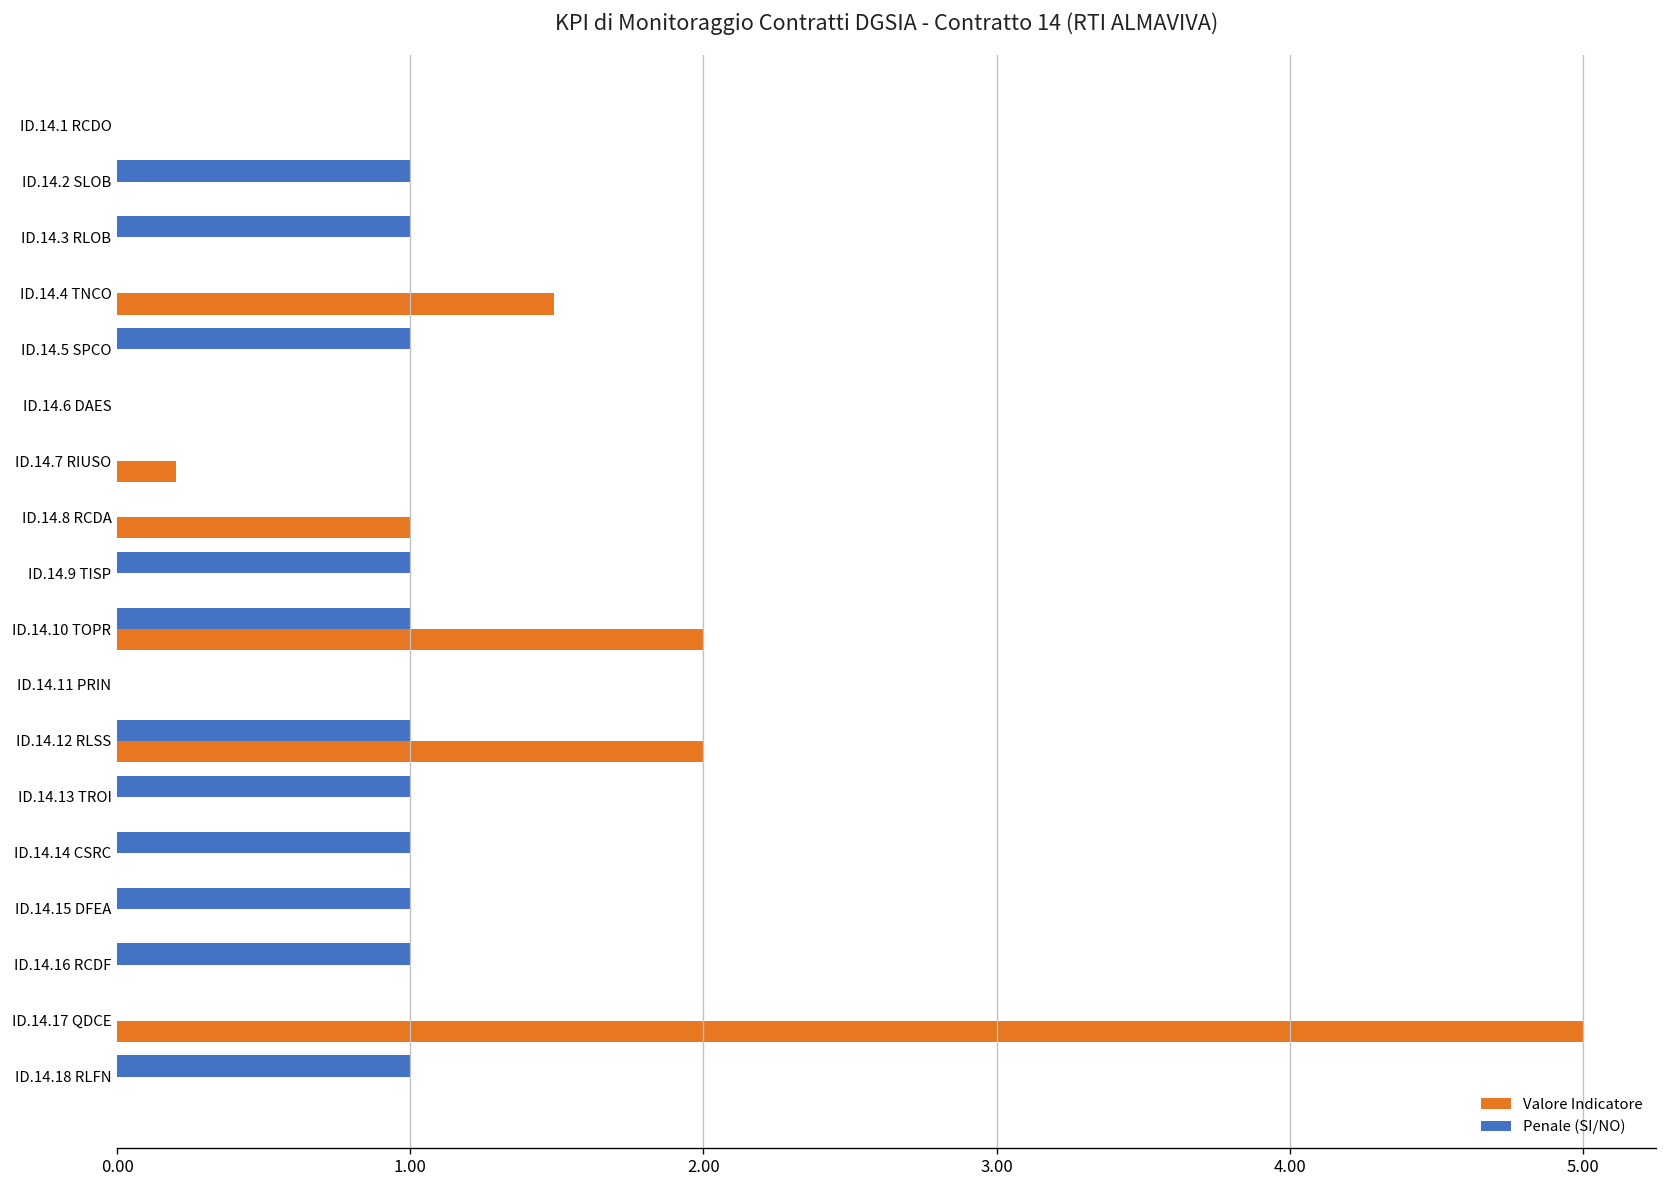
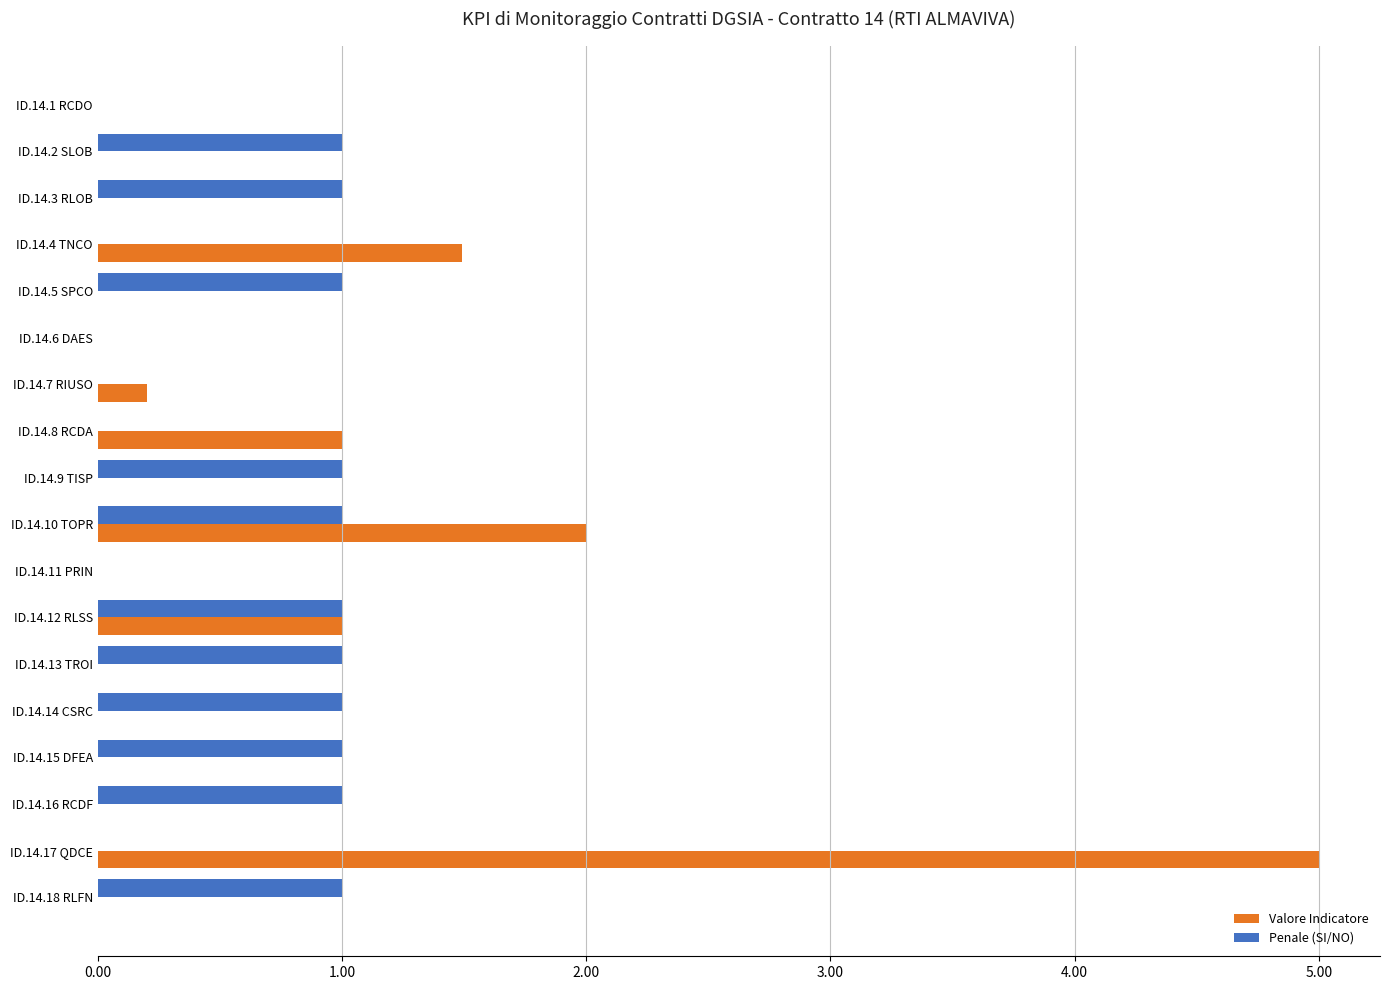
  {
    "Valore Indicatore": {
      "ID.14.1 RCDO": 0,
      "ID.14.2 SLOB": 0,
      "ID.14.3 RLOB": 0,
      "ID.14.4 TNCO": 1.49,
      "ID.14.5 SPCO": 0,
      "ID.14.6 DAES": 0,
      "ID.14.7 RIUSO": 0.20,
      "ID.14.8 RCDA": 1,
      "ID.14.9 TISP": 0,
      "ID.14.10 TOPR": 2,
      "ID.14.11 PRIN": 0,
-     "ID.14.12 RLSS": 2,
+     "ID.14.12 RLSS": 1,
      "ID.14.13 TROI": 0,
      "ID.14.14 CSRC": 0,
      "ID.14.15 DFEA": 0,
      "ID.14.16 RCDF": 0,
      "ID.14.17 QDCE": 5,
      "ID.14.18 RLFN": 0
    },
    "Penale (SI/NO)": {
      "ID.14.1 RCDO": 0,
      "ID.14.2 SLOB": 1,
      "ID.14.3 RLOB": 1,
      "ID.14.4 TNCO": 0,
      "ID.14.5 SPCO": 1,
      "ID.14.6 DAES": 0,
      "ID.14.7 RIUSO": 0,
      "ID.14.8 RCDA": 0,
      "ID.14.9 TISP": 1,
      "ID.14.10 TOPR": 1,
      "ID.14.11 PRIN": 0,
      "ID.14.12 RLSS": 1,
      "ID.14.13 TROI": 1,
      "ID.14.14 CSRC": 1,
      "ID.14.15 DFEA": 1,
      "ID.14.16 RCDF": 1,
      "ID.14.17 QDCE": 0,
      "ID.14.18 RLFN": 1
    }
  }
